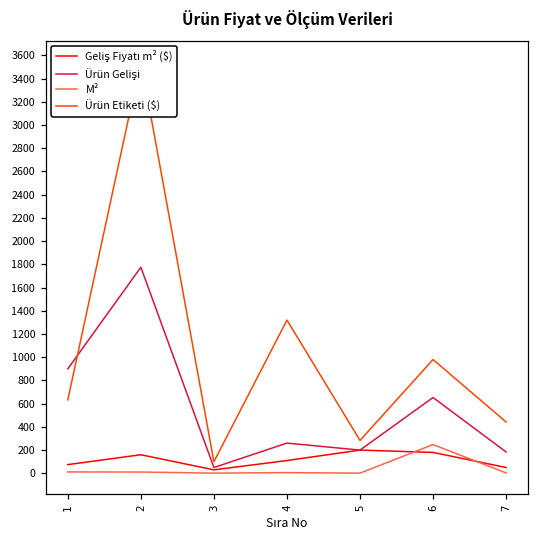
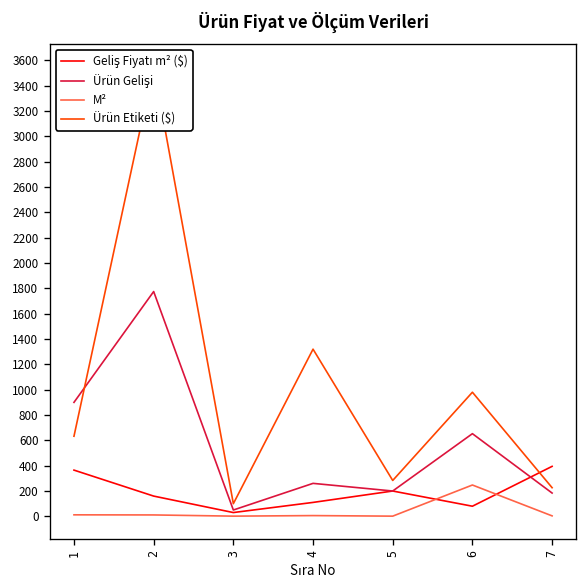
  {
    "Geliş Fiyatı m² ($)": {
-     "1": 80,
+     "1": 370,
      "2": 160,
      "4": 110,
-     "6": 180,
-     "7": 50
+     "6": 80,
+     "7": 390
    },
    "Ürün Gelişi": {
      "1": 900,
      "2": 1780,
      "4": 260,
      "6": 650,
      "7": 180
    },
    "M²": {
      "1": 10,
      "2": 10,
      "3": 0,
      "4": 10,
      "5": 0,
      "6": 250,
      "7": 0
    },
    "Ürün Etiketi ($)": {
      "1": 630,
      "3": 100,
      "4": 1320,
      "5": 280,
      "6": 980,
-     "7": 440
+     "7": 230
    }
  }
